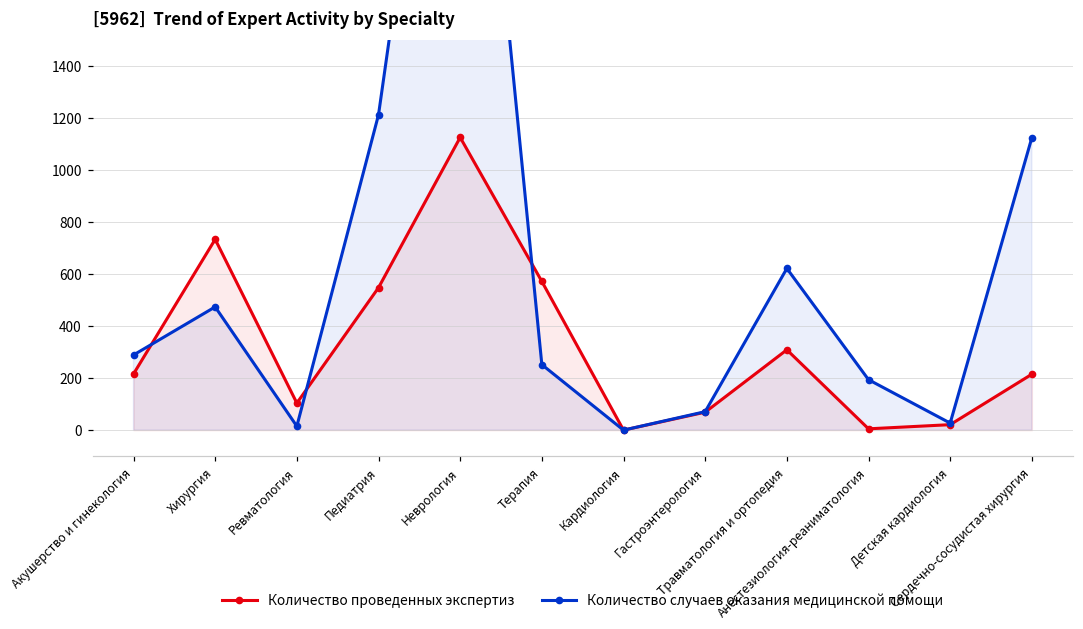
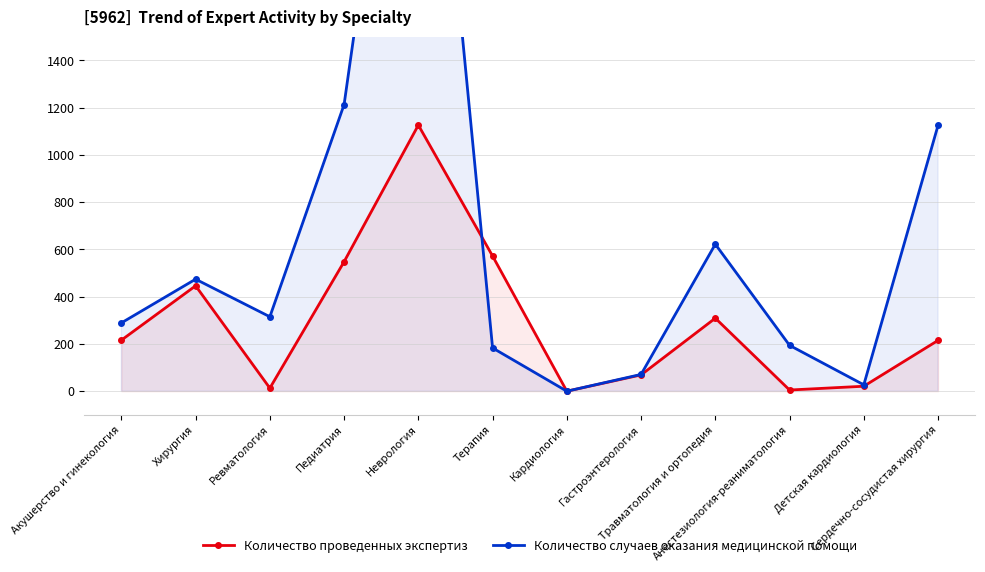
  {
    "Количество проведенных экспертиз": {
      "Акушерство и гинекология": 220,
-     "Хирургия": 730,
-     "Ревматология": 100,
+     "Хирургия": 450,
+     "Ревматология": 10,
      "Педиатрия": 550,
      "Неврология": 1130,
      "Терапия": 570,
      "Травматология и ортопедия": 310,
      "Анестезиология-реаниматология": 10,
      "Сердечно-сосудистая хирургия": 220
    },
    "Количество случаев оказания медицинской помощи": {
      "Акушерство и гинекология": 290,
      "Хирургия": 470,
-     "Ревматология": 20,
+     "Ревматология": 320,
      "Педиатрия": 1210,
-     "Терапия": 250,
+     "Терапия": 180,
      "Травматология и ортопедия": 620,
      "Анестезиология-реаниматология": 190,
      "Сердечно-сосудистая хирургия": 1130
    }
  }
